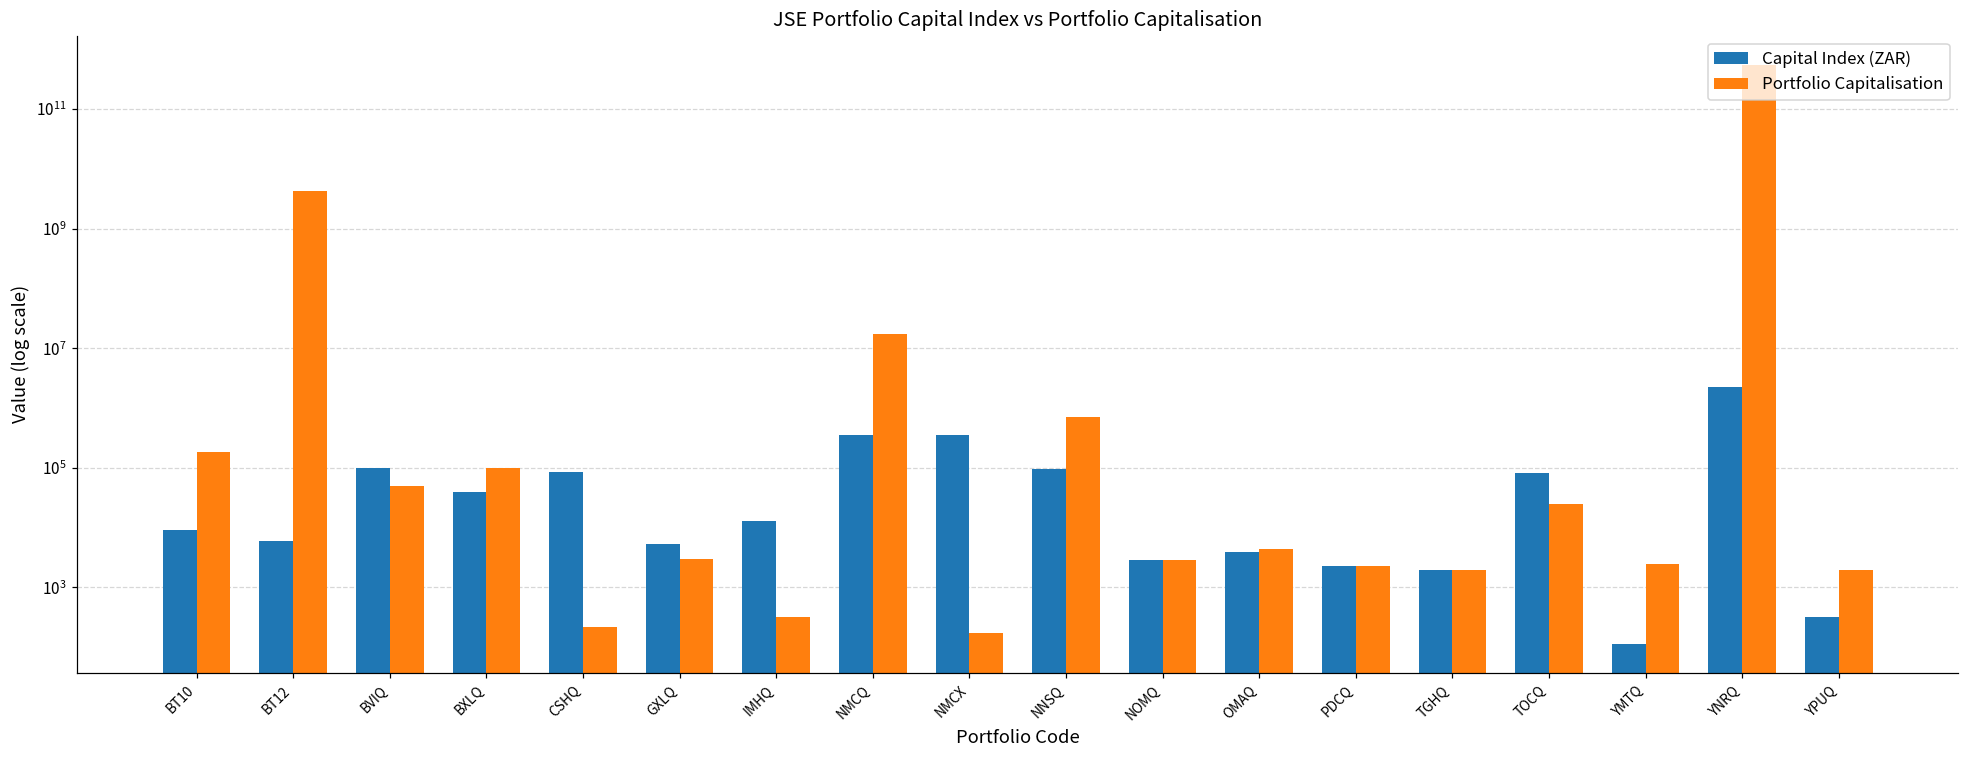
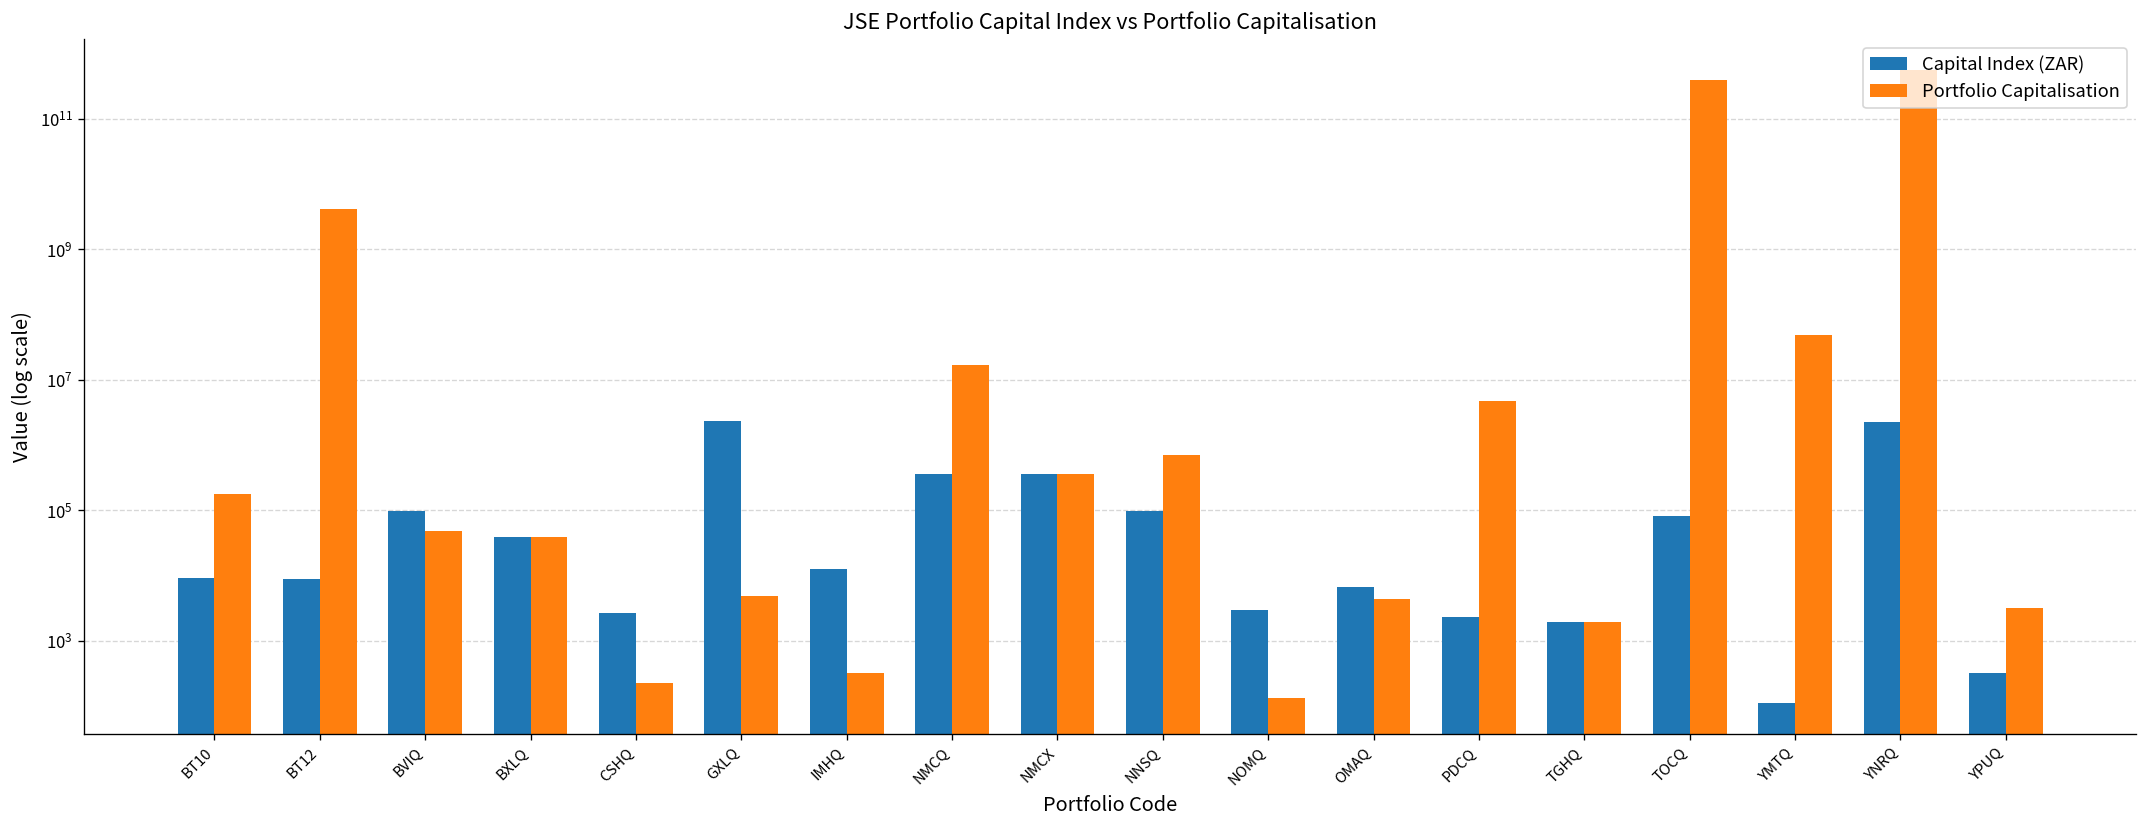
  {
    "Capital Index (ZAR)": {
      "BT10": 9000,
-     "BT12": 6000,
+     "BT12": 9000,
      "BVIQ": 100000,
      "BXLQ": 40000,
-     "CSHQ": 90000,
-     "GXLQ": 5000,
+     "CSHQ": 3000,
+     "GXLQ": 2000000,
      "IMHQ": 13000,
      "NMCQ": 400000,
      "NMCX": 400000,
      "NNSQ": 100000,
      "NOMQ": 3000,
-     "OMAQ": 4000,
+     "OMAQ": 7000,
      "PDCQ": 2300,
      "TGHQ": 1900,
      "TOCQ": 80000,
      "YMTQ": 110,
      "YNRQ": 2200000,
      "YPUQ": 300
    },
    "Portfolio Capitalisation": {
      "BT10": 180000,
      "BT12": 4000000000,
      "BVIQ": 50000,
-     "BXLQ": 100000,
+     "BXLQ": 40000,
      "CSHQ": 220,
-     "GXLQ": 3000,
+     "GXLQ": 5000,
      "IMHQ": 300,
      "NMCQ": 17000000,
-     "NMCX": 180,
+     "NMCX": 400000,
      "NNSQ": 700000,
-     "NOMQ": 3000,
+     "NOMQ": 130,
      "OMAQ": 4000,
-     "PDCQ": 2300,
+     "PDCQ": 5000000,
      "TGHQ": 1900,
-     "TOCQ": 20000,
-     "YMTQ": 2000,
-     "YPUQ": 2000
+     "TOCQ": 400000000000,
+     "YMTQ": 50000000,
+     "YPUQ": 3000
    }
  }
